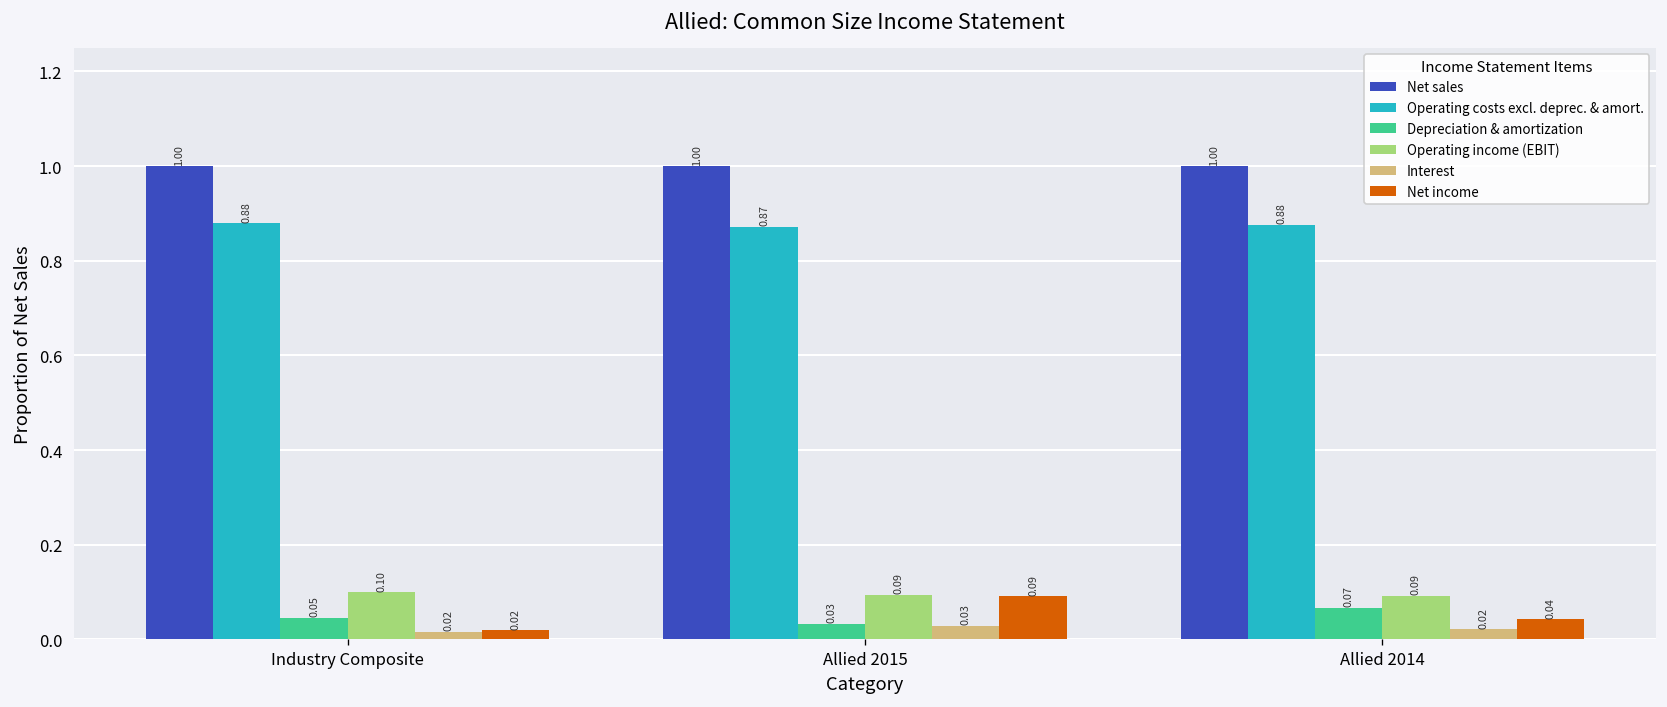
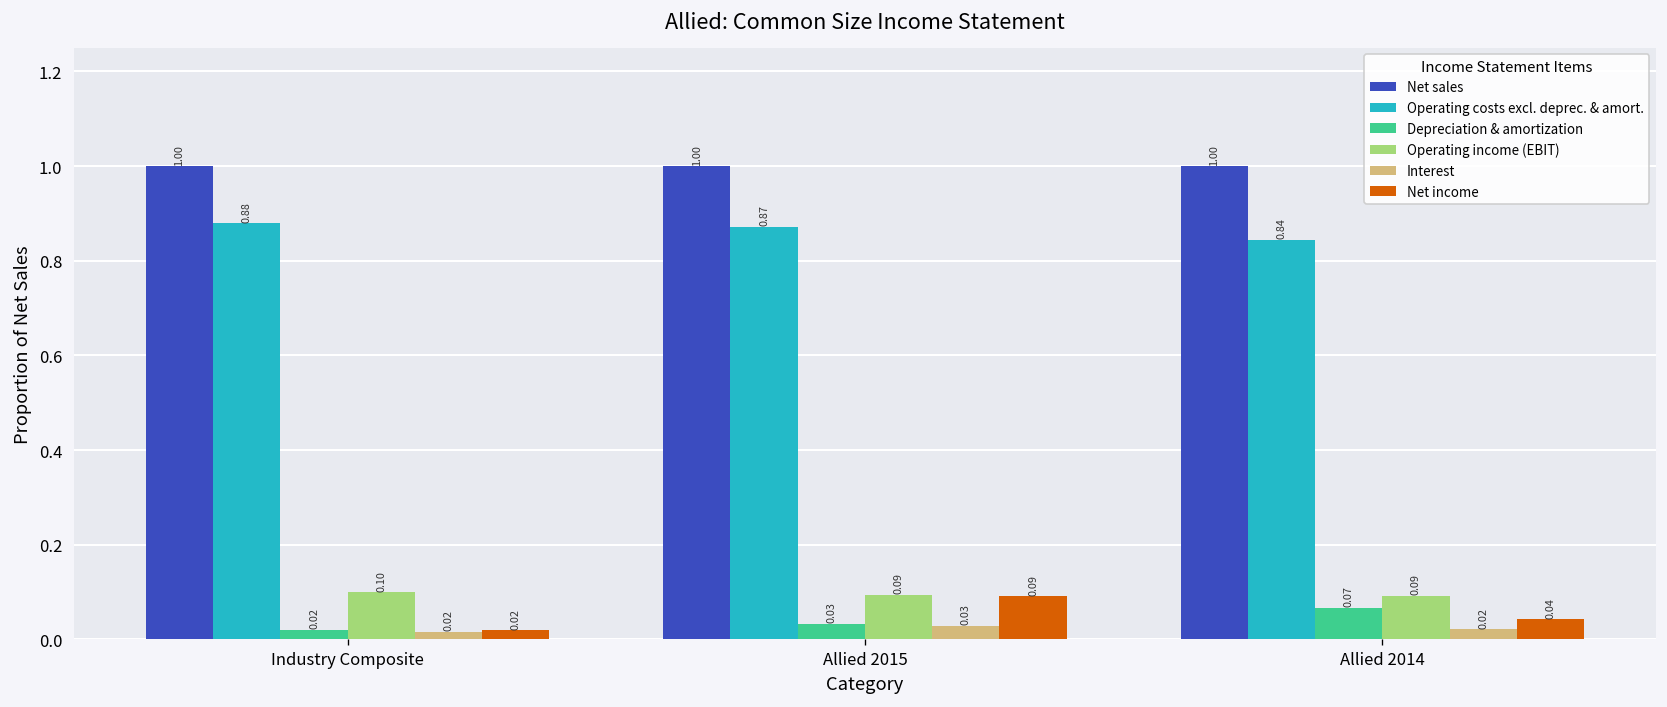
  {
    "Net sales": {
      "Industry Composite": 1.00,
      "Allied 2015": 1.00,
      "Allied 2014": 1.00
    },
    "Operating costs excl. deprec. & amort.": {
      "Industry Composite": 0.88,
      "Allied 2015": 0.87,
-     "Allied 2014": 0.88
+     "Allied 2014": 0.84
    },
    "Depreciation & amortization": {
-     "Industry Composite": 0.05,
+     "Industry Composite": 0.02,
      "Allied 2015": 0.03,
      "Allied 2014": 0.07
    },
    "Net income": {
      "Industry Composite": 0.02,
      "Allied 2015": 0.09,
      "Allied 2014": 0.04
    }
  }
